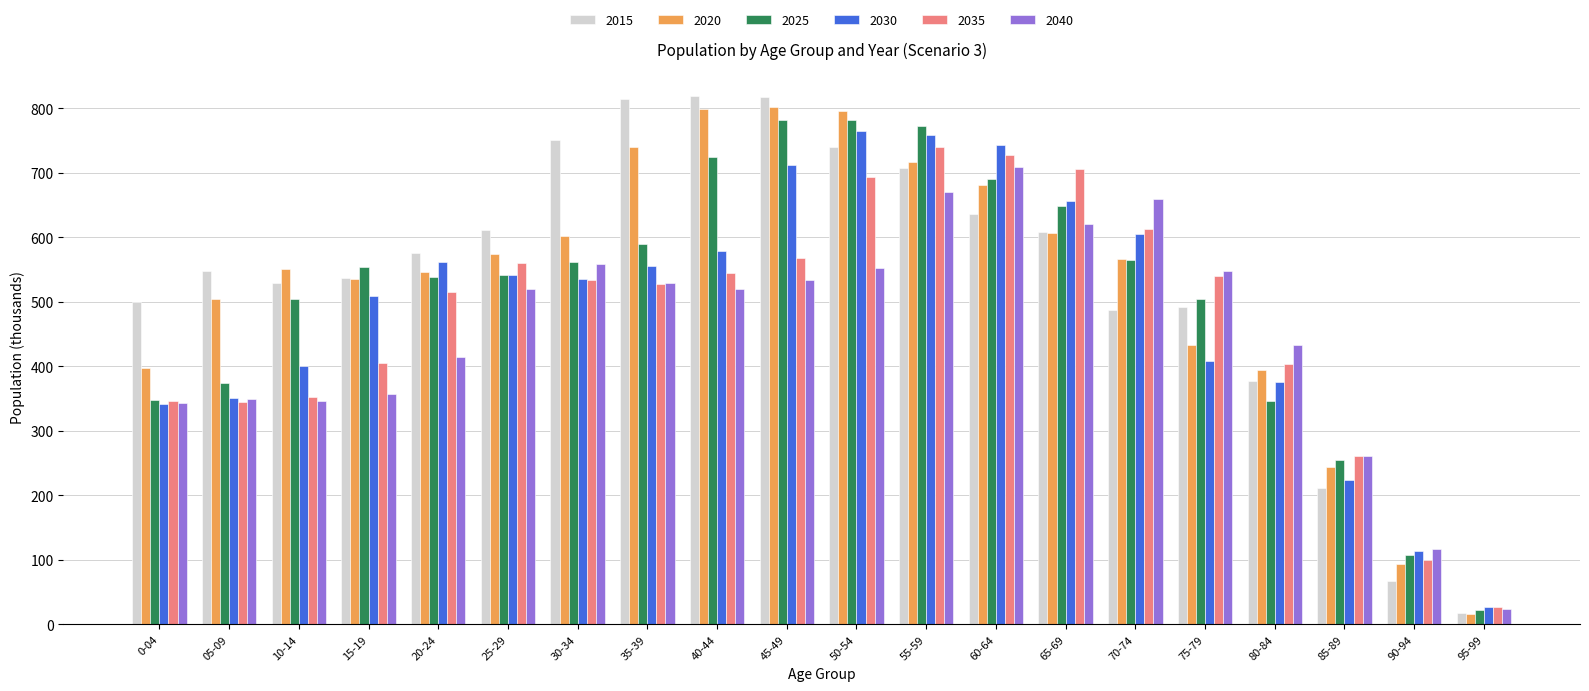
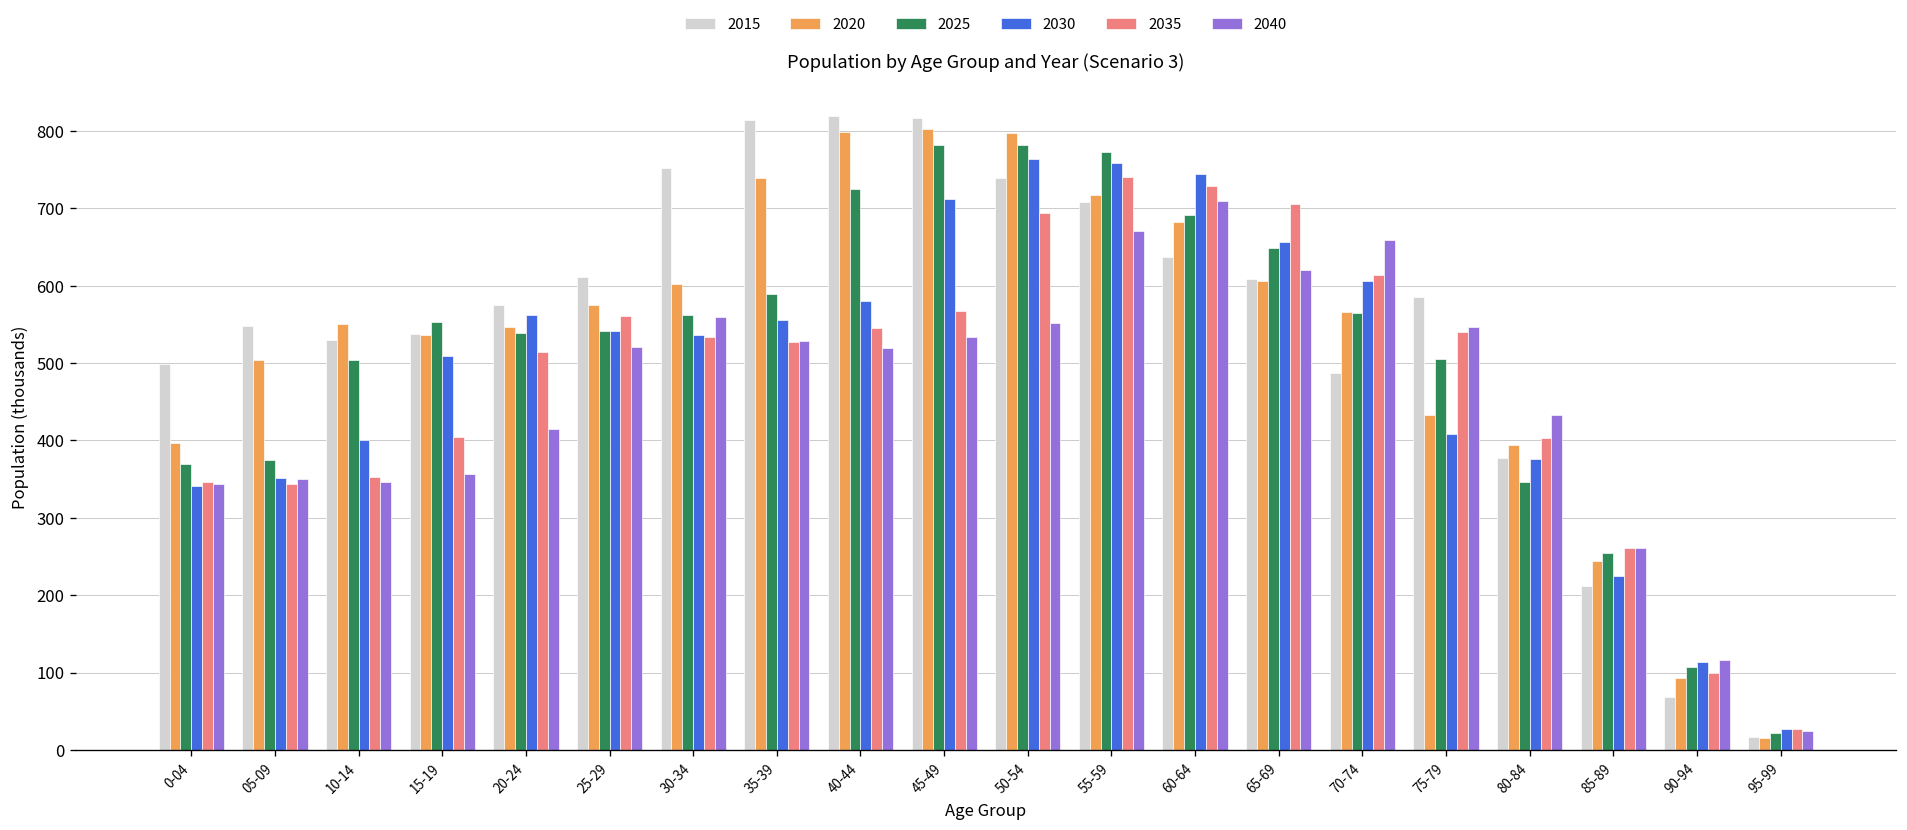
  {
    "2015": {
      "0-04": 500,
      "05-09": 550,
      "10-14": 530,
      "15-19": 540,
      "20-24": 580,
      "25-29": 610,
      "30-34": 750,
      "35-39": 810,
      "40-44": 820,
      "45-49": 820,
      "50-54": 740,
      "55-59": 710,
      "60-64": 640,
      "65-69": 610,
      "70-74": 490,
-     "75-79": 490,
+     "75-79": 590,
      "80-84": 380,
      "85-89": 210,
      "90-94": 70,
      "95-99": 20
    },
    "2025": {
-     "0-04": 350,
+     "0-04": 370,
      "05-09": 370,
      "10-14": 500,
      "15-19": 550,
      "20-24": 540,
      "25-29": 540,
      "30-34": 560,
      "35-39": 590,
      "40-44": 720,
      "45-49": 780,
      "50-54": 780,
      "55-59": 770,
      "60-64": 690,
      "65-69": 650,
      "70-74": 570,
      "75-79": 500,
      "80-84": 350,
      "85-89": 250,
      "90-94": 110,
      "95-99": 20
    },
    "2030": {
      "0-04": 340,
      "05-09": 350,
      "10-14": 400,
      "15-19": 510,
      "20-24": 560,
      "25-29": 540,
      "30-34": 540,
      "35-39": 560,
      "40-44": 580,
      "45-49": 710,
      "50-54": 760,
      "55-59": 760,
      "60-64": 740,
      "65-69": 660,
      "70-74": 610,
      "75-79": 410,
      "80-84": 380,
      "85-89": 220,
      "90-94": 110,
      "95-99": 30
    },
    "2040": {
      "0-04": 340,
      "05-09": 350,
      "10-14": 350,
      "15-19": 360,
      "20-24": 410,
      "25-29": 520,
      "30-34": 560,
      "35-39": 530,
      "40-44": 520,
      "45-49": 530,
      "50-54": 550,
      "55-59": 670,
      "60-64": 710,
      "65-69": 620,
      "70-74": 660,
      "75-79": 550,
      "80-84": 430,
      "85-89": 260,
      "90-94": 120,
      "95-99": 20
    }
  }
